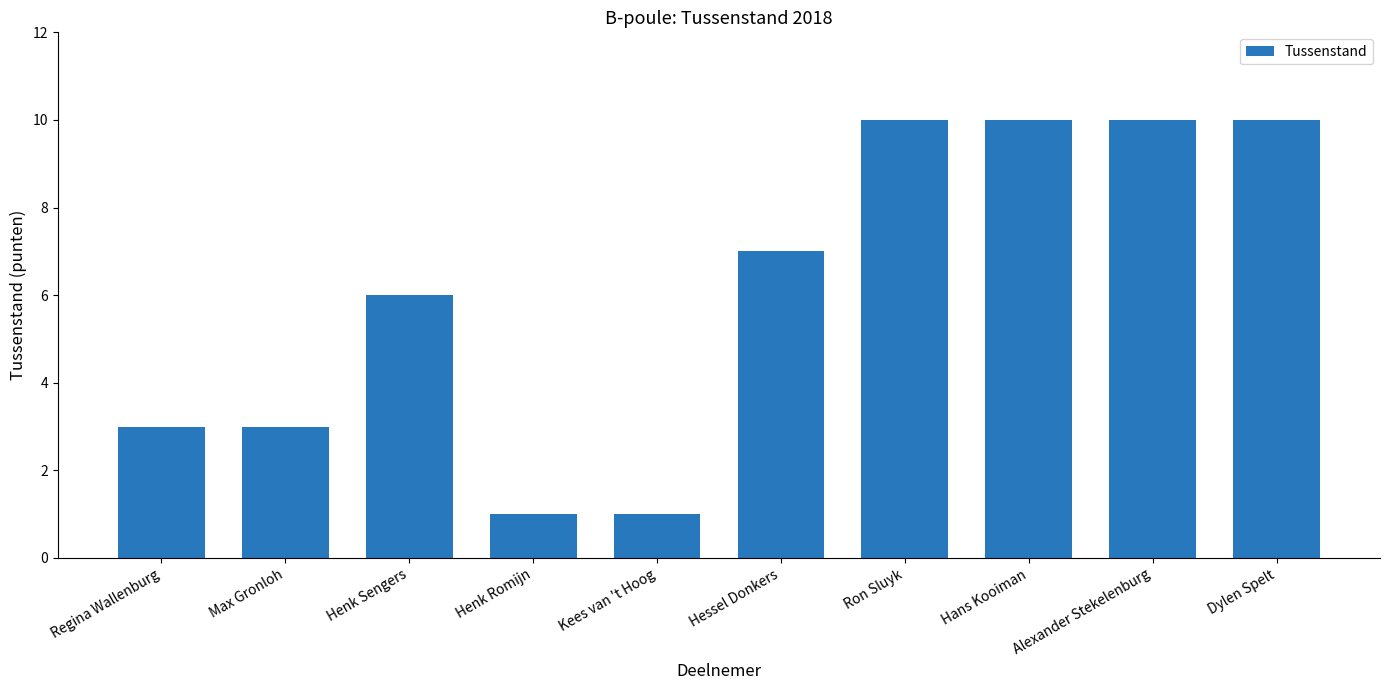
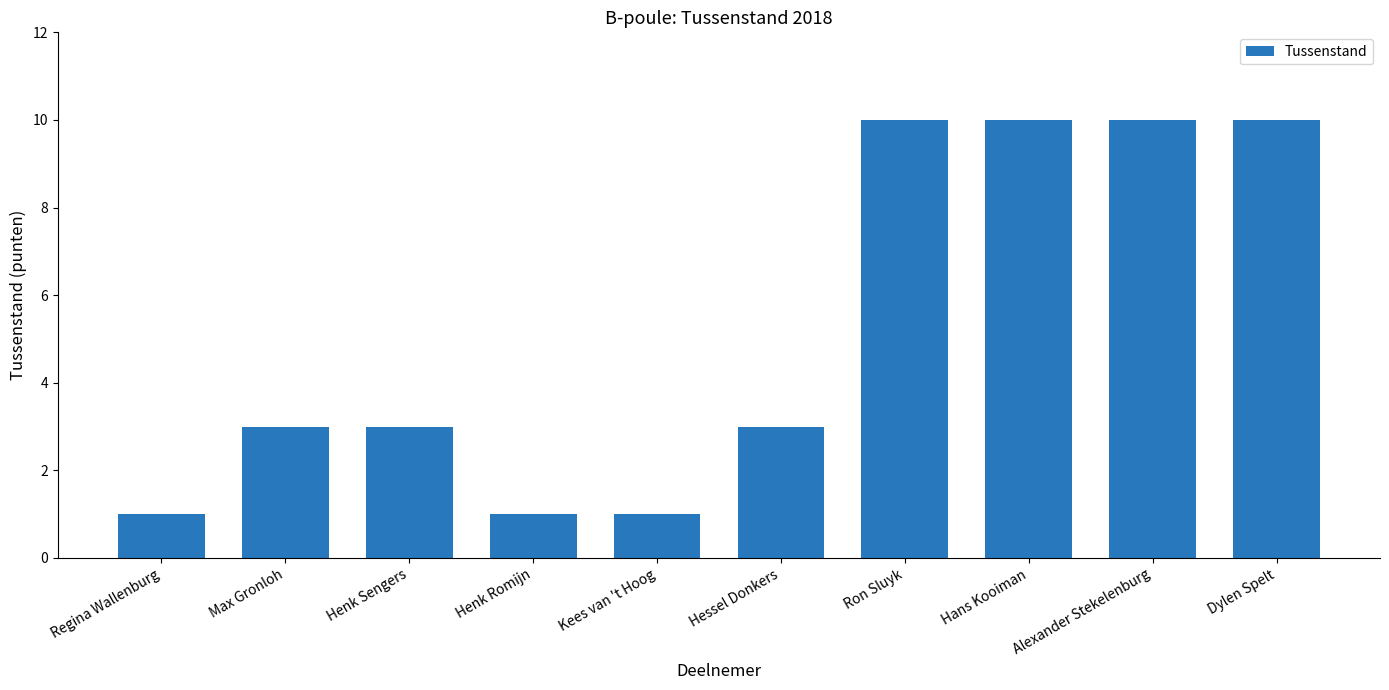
  {
-   "Regina Wallenburg": 3,
+   "Regina Wallenburg": 1,
    "Max Gronloh": 3,
-   "Henk Sengers": 6,
+   "Henk Sengers": 3,
    "Henk Romijn": 1,
    "Kees van 't Hoog": 1,
-   "Hessel Donkers": 7,
+   "Hessel Donkers": 3,
    "Ron Sluyk": 10,
    "Hans Kooiman": 10,
    "Alexander Stekelenburg": 10,
    "Dylen Spelt": 10
  }
